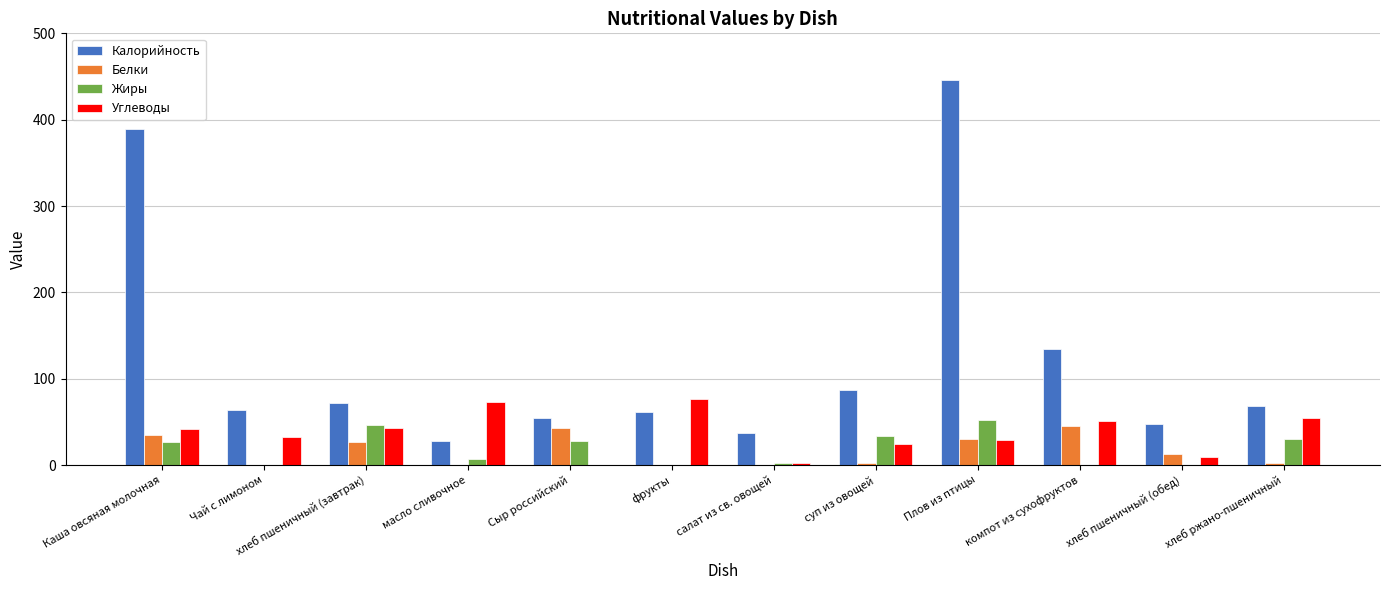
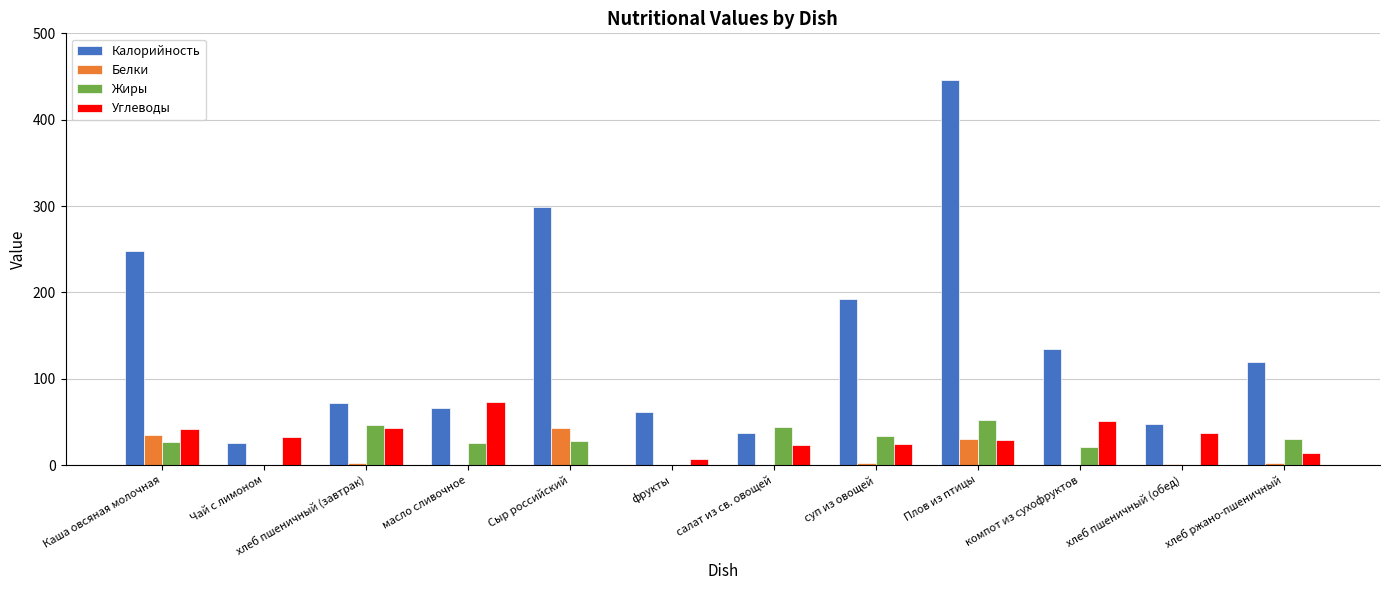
  {
    "Калорийность": {
-     "Каша овсяная молочная": 390,
-     "Чай с лимоном": 60,
+     "Каша овсяная молочная": 250,
+     "Чай с лимоном": 30,
      "хлеб пшеничный (завтрак)": 70,
-     "масло сливочное": 30,
-     "Сыр российский": 50,
+     "масло сливочное": 70,
+     "Сыр российский": 300,
      "фрукты": 60,
      "салат из св. овощей": 40,
-     "суп из овощей": 90,
+     "суп из овощей": 190,
      "Плов из птицы": 450,
      "компот из сухофруктов": 130,
      "хлеб пшеничный (обед)": 50,
-     "хлеб ржано-пшеничный": 70
+     "хлеб ржано-пшеничный": 120
    },
    "Белки": {
      "Каша овсяная молочная": 40,
      "Чай с лимоном": 0,
-     "хлеб пшеничный (завтрак)": 30,
+     "хлеб пшеничный (завтрак)": 0,
      "Сыр российский": 40,
      "фрукты": 0,
      "салат из св. овощей": 0,
      "суп из овощей": 0,
      "Плов из птицы": 30,
-     "компот из сухофруктов": 50,
-     "хлеб пшеничный (обед)": 10
+     "компот из сухофруктов": 0,
+     "хлеб пшеничный (обед)": 0
    },
    "Жиры": {
      "Каша овсяная молочная": 30,
      "Чай с лимоном": 0,
      "хлеб пшеничный (завтрак)": 50,
-     "масло сливочное": 10,
+     "масло сливочное": 30,
      "Сыр российский": 30,
      "фрукты": 0,
-     "салат из св. овощей": 0,
+     "салат из св. овощей": 40,
      "суп из овощей": 30,
      "Плов из птицы": 50,
-     "компот из сухофруктов": 0,
+     "компот из сухофруктов": 20,
      "хлеб ржано-пшеничный": 30
    },
    "Углеводы": {
      "Каша овсяная молочная": 40,
      "Чай с лимоном": 30,
      "хлеб пшеничный (завтрак)": 40,
      "масло сливочное": 70,
      "Сыр российский": 0,
-     "фрукты": 80,
-     "салат из св. овощей": 0,
+     "фрукты": 10,
+     "салат из св. овощей": 20,
      "суп из овощей": 30,
      "Плов из птицы": 30,
      "компот из сухофруктов": 50,
-     "хлеб пшеничный (обед)": 10,
-     "хлеб ржано-пшеничный": 50
+     "хлеб пшеничный (обед)": 40,
+     "хлеб ржано-пшеничный": 10
    }
  }
